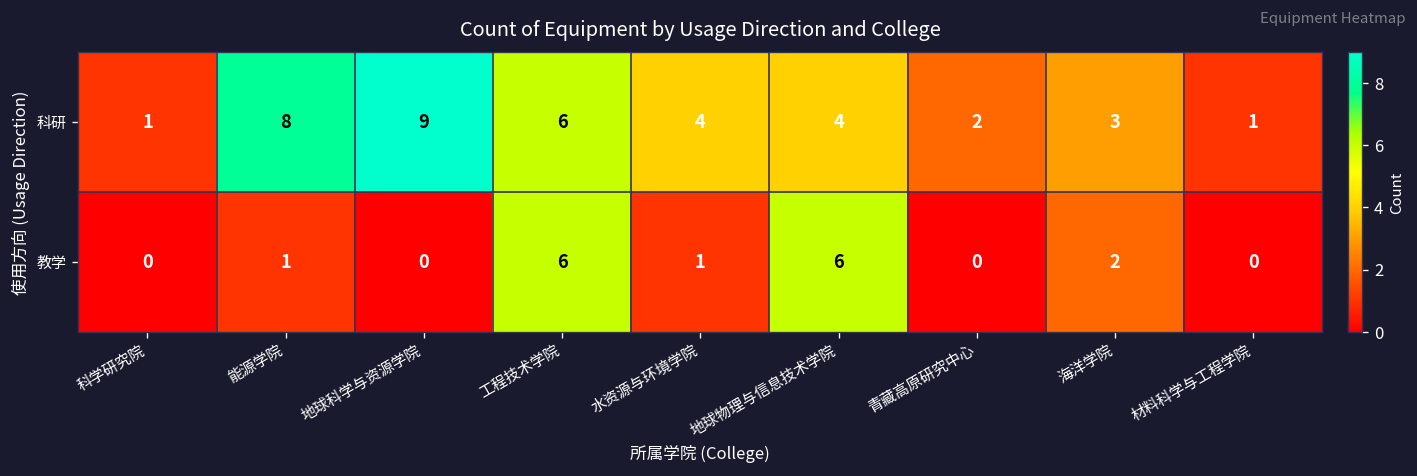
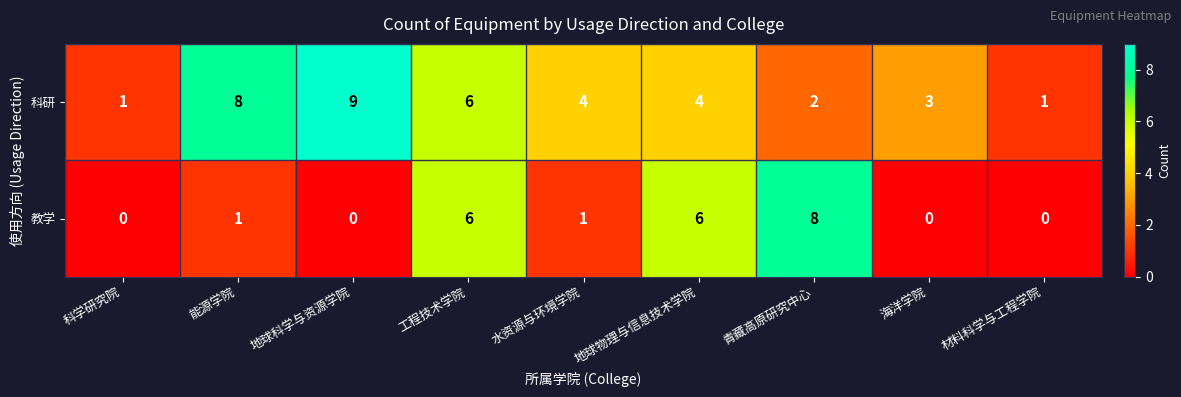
  {
    "科研": {
      "科学研究院": 1,
      "能源学院": 8,
      "地球科学与资源学院": 9,
      "工程技术学院": 6,
      "水资源与环境学院": 4,
      "地球物理与信息技术学院": 4,
      "青藏高原研究中心": 2,
      "海洋学院": 3,
      "材料科学与工程学院": 1
    },
    "教学": {
      "科学研究院": 0,
      "能源学院": 1,
      "地球科学与资源学院": 0,
      "工程技术学院": 6,
      "水资源与环境学院": 1,
      "地球物理与信息技术学院": 6,
-     "青藏高原研究中心": 0,
-     "海洋学院": 2,
+     "青藏高原研究中心": 8,
+     "海洋学院": 0,
      "材料科学与工程学院": 0
    }
  }
